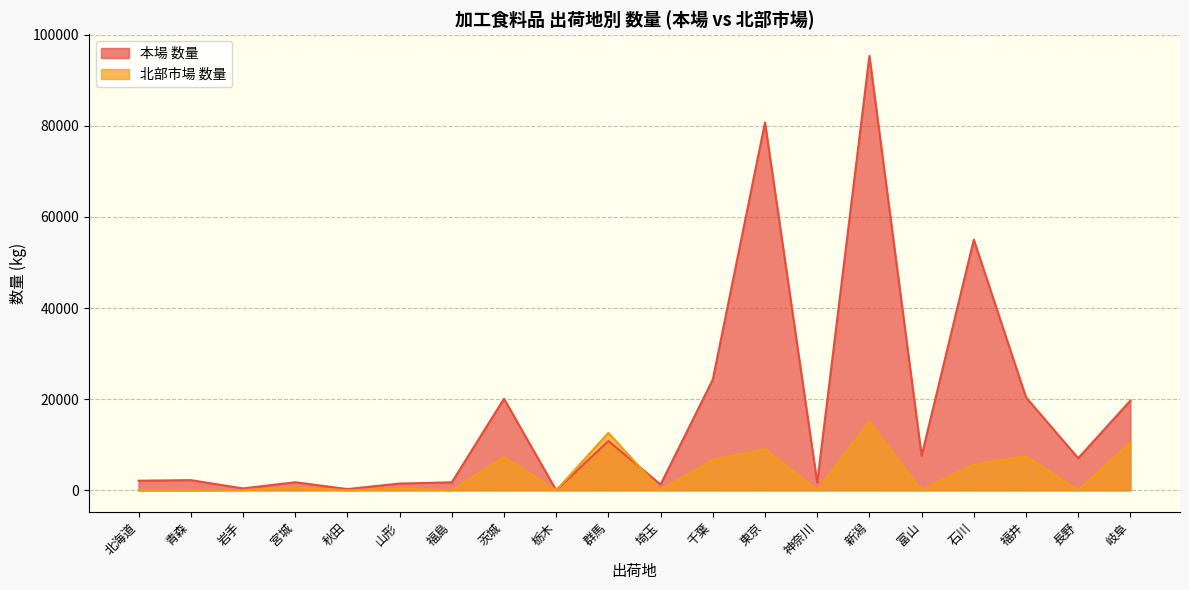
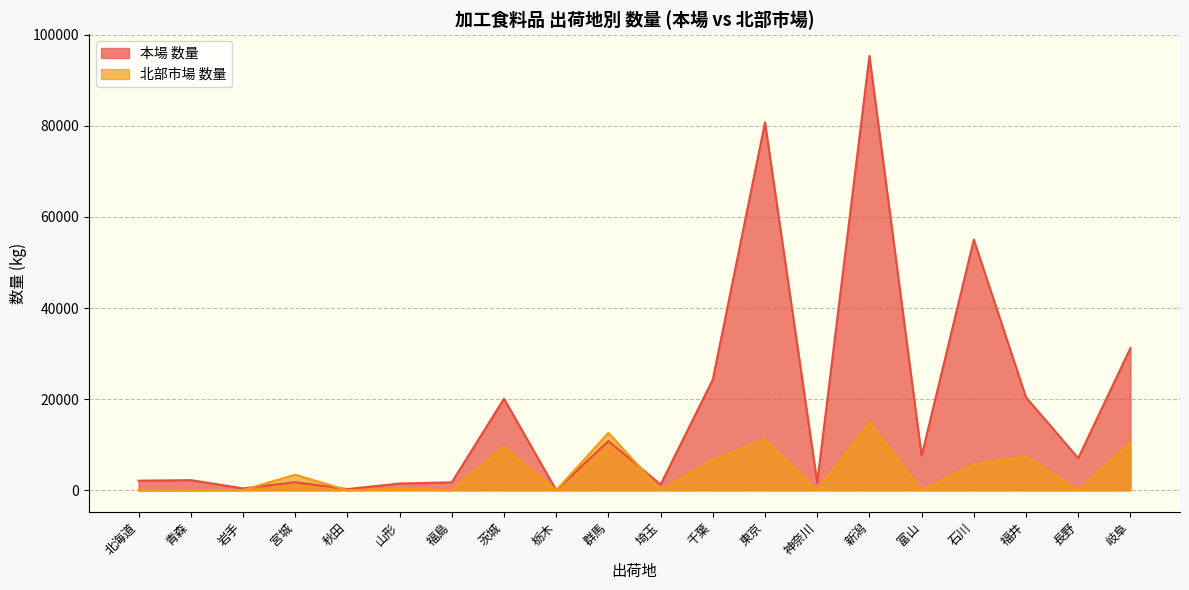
  {
    "本場 数量": {
      "北海道": 2000,
      "青森": 2000,
      "宮城": 2000,
      "山形": 1000,
      "福島": 2000,
      "茨城": 20000,
      "群馬": 11000,
      "埼玉": 1000,
      "千葉": 24000,
      "東京": 81000,
      "神奈川": 2000,
      "新潟": 95000,
      "富山": 8000,
      "石川": 55000,
      "福井": 20000,
      "長野": 7000,
-     "岐阜": 20000
+     "岐阜": 31000
    },
    "北部市場 数量": {
      "北海道": 0,
      "青森": 0,
-     "宮城": 1000,
+     "宮城": 3000,
      "山形": 0,
      "福島": 0,
-     "茨城": 7000,
+     "茨城": 10000,
      "群馬": 13000,
      "埼玉": 0,
      "千葉": 7000,
-     "東京": 9000,
+     "東京": 11000,
      "神奈川": 0,
      "新潟": 15000,
      "富山": 0,
      "石川": 6000,
      "福井": 7000,
      "長野": 0,
      "岐阜": 10000
    }
  }
